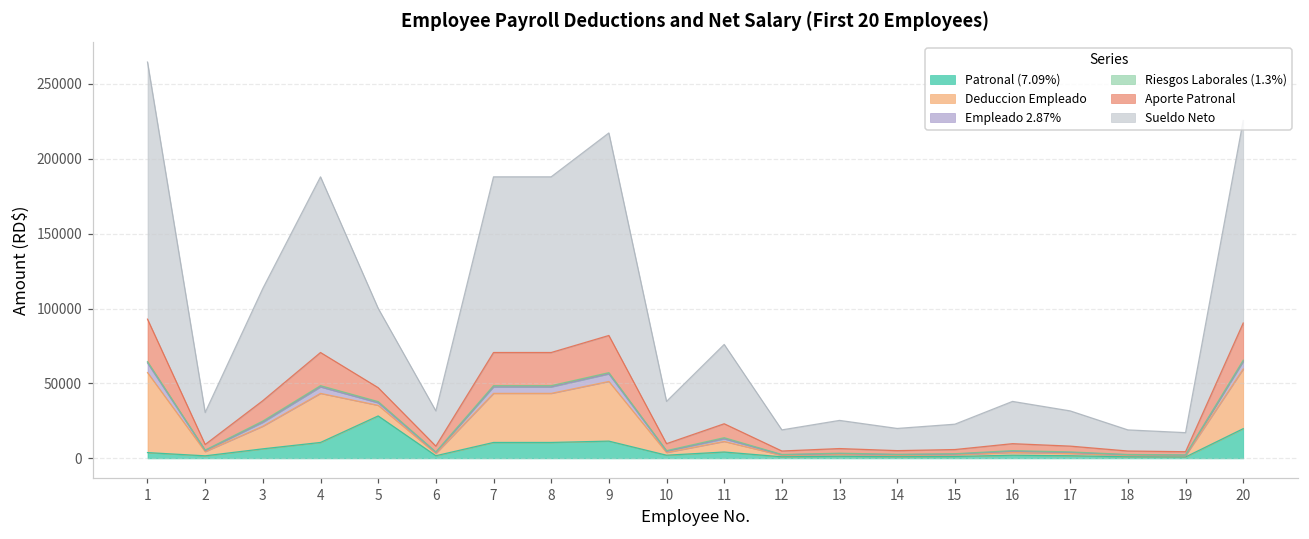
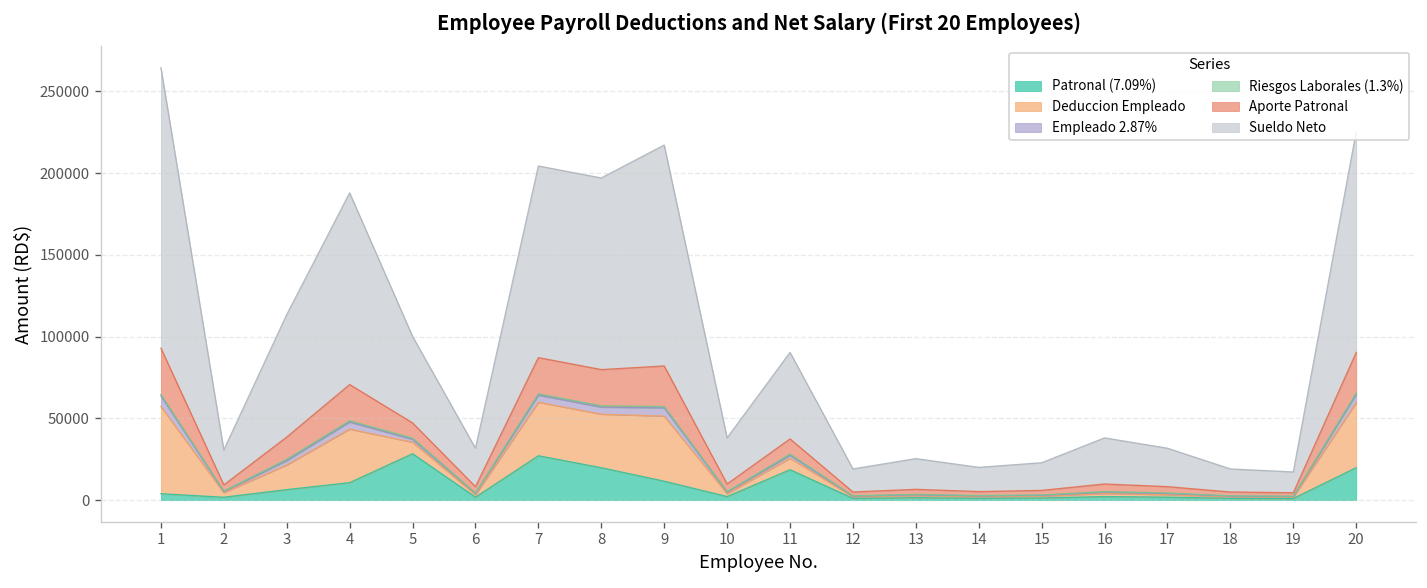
  {
    "Patronal (7.09%)": {
      "1": 4000,
      "2": 2000,
      "3": 6000,
      "4": 11000,
      "5": 28000,
-     "7": 11000,
-     "8": 11000,
+     "7": 27000,
+     "8": 20000,
      "9": 12000,
-     "11": 4000,
+     "11": 19000,
      "20": 20000
    }
  }
